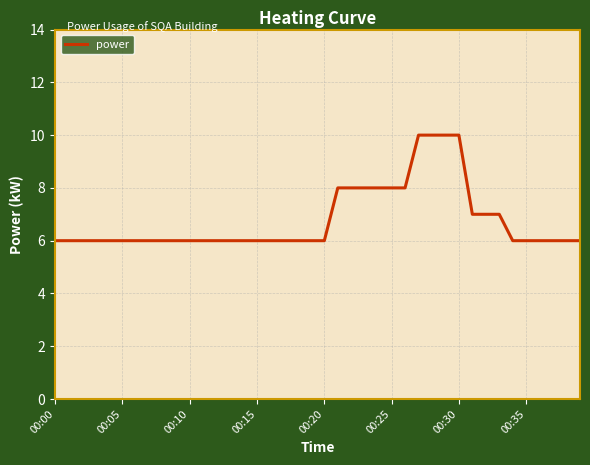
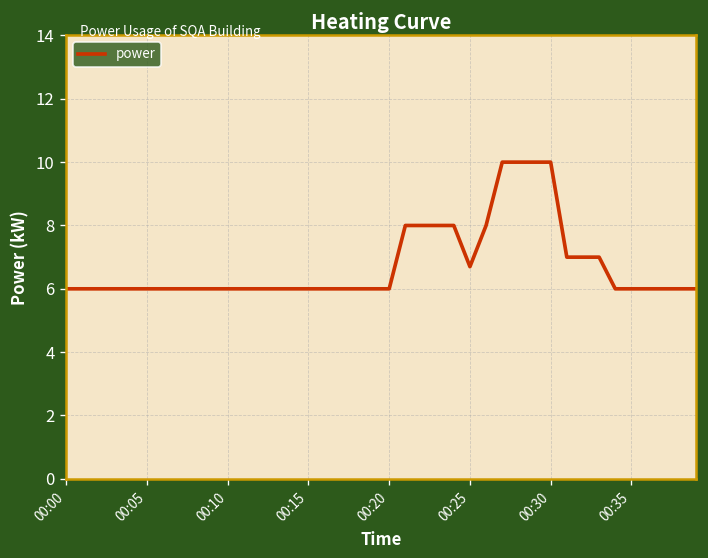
  {
    "00:00": 6.0,
    "00:05": 6.0,
    "00:10": 6.0,
    "00:15": 6.0,
    "00:20": 6.0,
-   "00:25": 8.0,
+   "00:25": 6.7,
    "00:30": 10.0,
    "00:35": 6.0
  }
